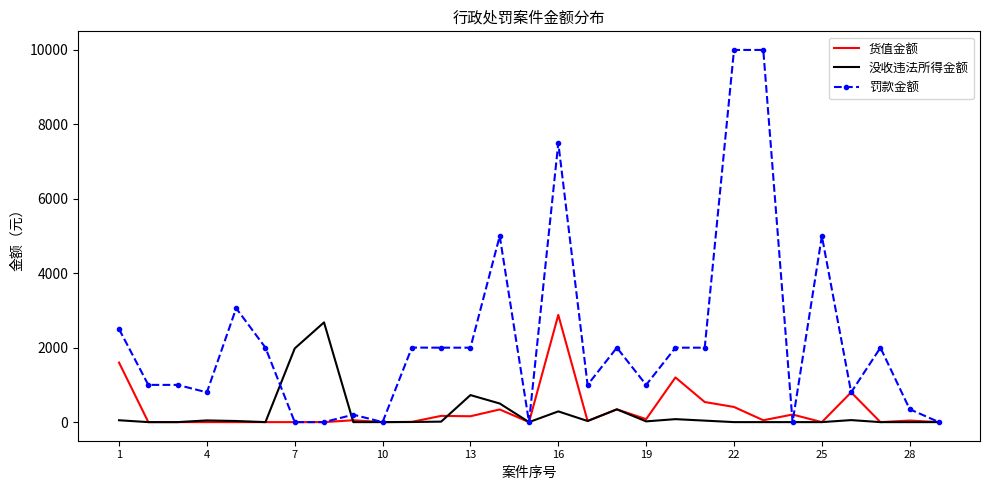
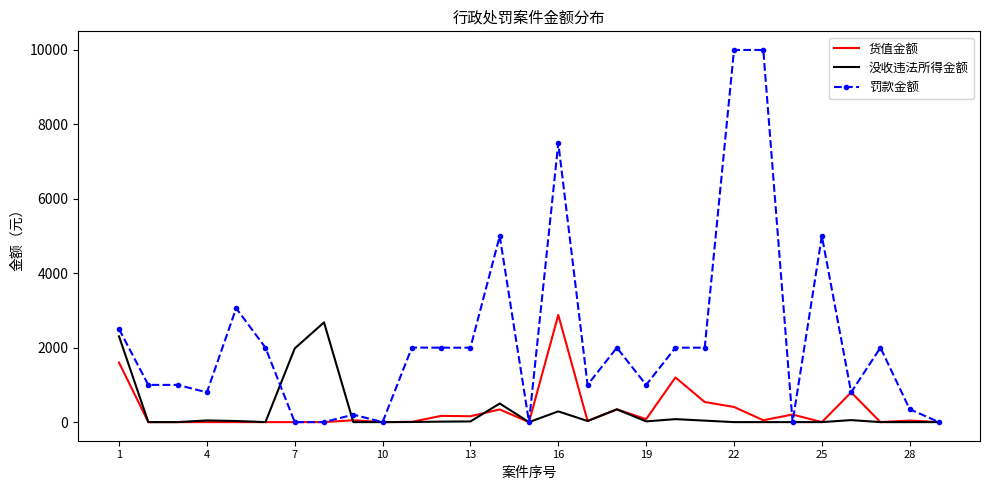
  {
    "货值金额": {
      "1": 1600,
      "13": 200,
      "16": 2900,
      "22": 400
    },
    "没收违法所得金额": {
-     "1": 100,
+     "1": 2300,
      "7": 2000,
-     "13": 700,
+     "13": 0,
      "16": 300,
      "22": 0
    },
    "罚款金额": {
      "1": 2500,
      "4": 800,
      "13": 2000,
      "16": 7500,
      "19": 1000,
      "22": 10000,
      "25": 5000,
      "28": 300
    }
  }
